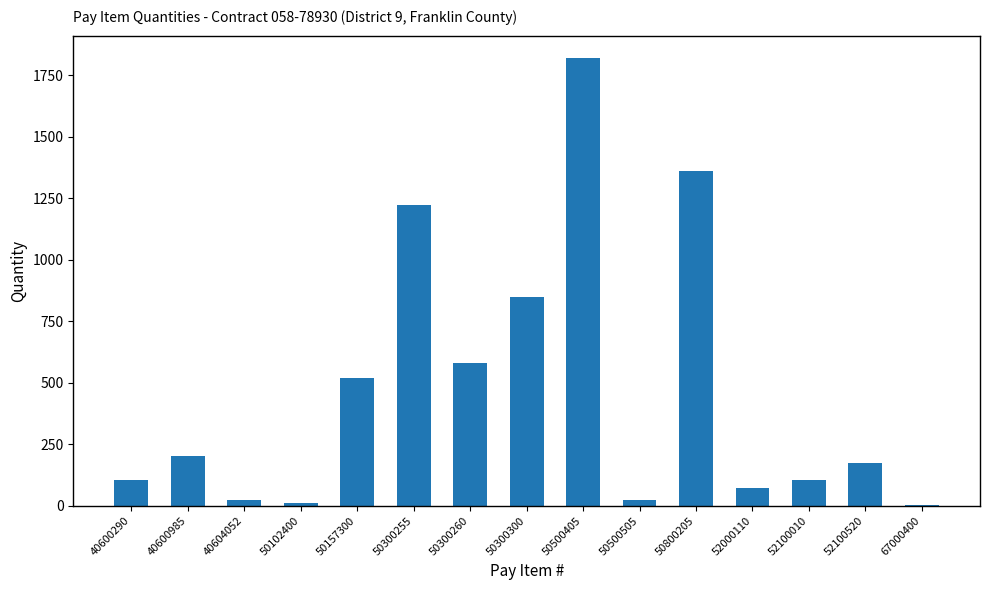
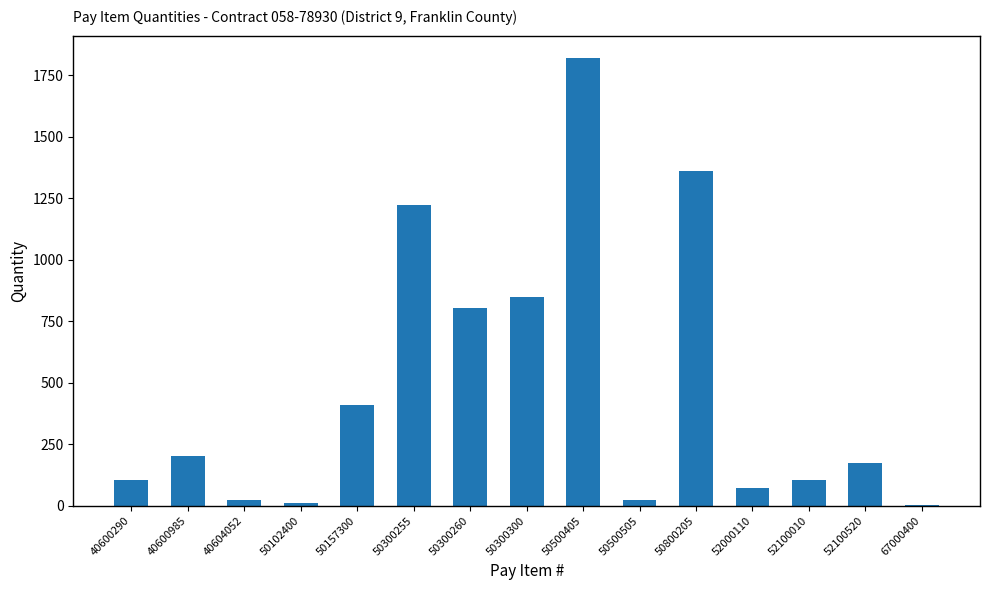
  {
    "40600290": 100,
    "40600985": 200,
    "40604052": 20,
-   "50157300": 520,
+   "50157300": 410,
    "50300255": 1220,
-   "50300260": 580,
+   "50300260": 800,
    "50300300": 850,
    "50500405": 1820,
    "50500505": 20,
    "50800205": 1360,
    "52000110": 70,
    "52100010": 110,
    "52100520": 170
  }
